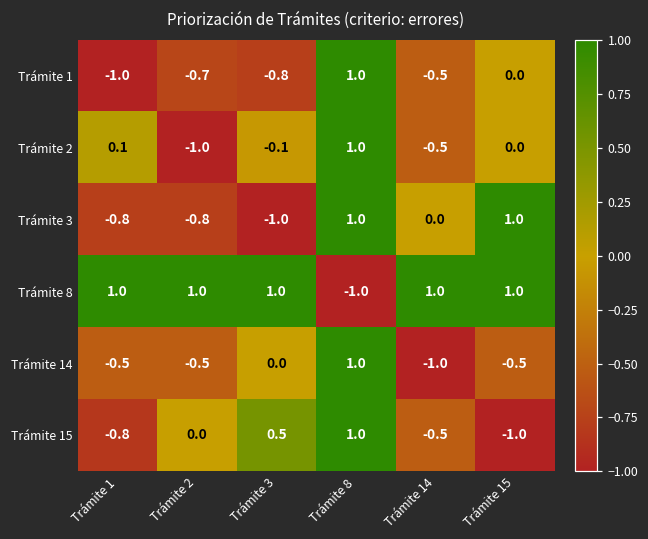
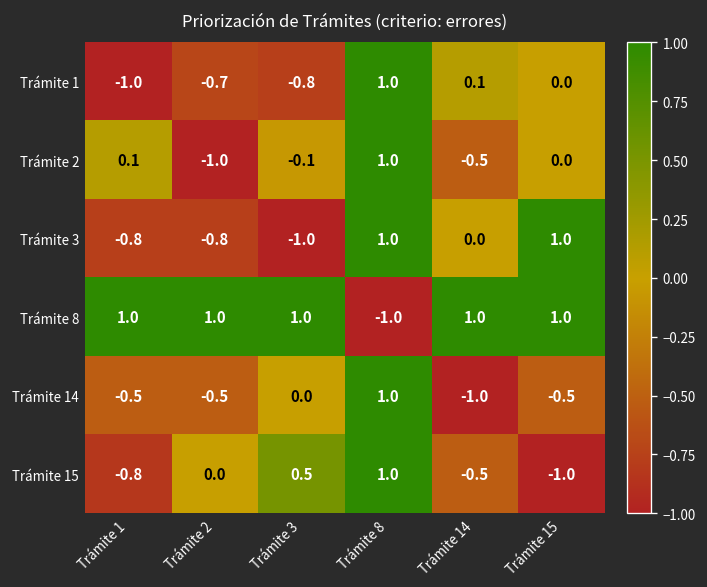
  {
    "Trámite 1": {
      "Trámite 1": -1.0,
      "Trámite 2": -0.7,
      "Trámite 3": -0.8,
      "Trámite 8": 1.0,
-     "Trámite 14": -0.5,
+     "Trámite 14": 0.1,
      "Trámite 15": 0.0
    },
    "Trámite 2": {
      "Trámite 1": 0.1,
      "Trámite 2": -1.0,
      "Trámite 3": -0.1,
      "Trámite 8": 1.0,
      "Trámite 14": -0.5,
      "Trámite 15": 0.0
    },
    "Trámite 3": {
      "Trámite 1": -0.8,
      "Trámite 2": -0.8,
      "Trámite 3": -1.0,
      "Trámite 8": 1.0,
      "Trámite 14": 0.0,
      "Trámite 15": 1.0
    },
    "Trámite 8": {
      "Trámite 1": 1.0,
      "Trámite 2": 1.0,
      "Trámite 3": 1.0,
      "Trámite 8": -1.0,
      "Trámite 14": 1.0,
      "Trámite 15": 1.0
    },
    "Trámite 14": {
      "Trámite 1": -0.5,
      "Trámite 2": -0.5,
      "Trámite 3": 0.0,
      "Trámite 8": 1.0,
      "Trámite 14": -1.0,
      "Trámite 15": -0.5
    },
    "Trámite 15": {
      "Trámite 1": -0.8,
      "Trámite 2": 0.0,
      "Trámite 3": 0.5,
      "Trámite 8": 1.0,
      "Trámite 14": -0.5,
      "Trámite 15": -1.0
    }
  }
